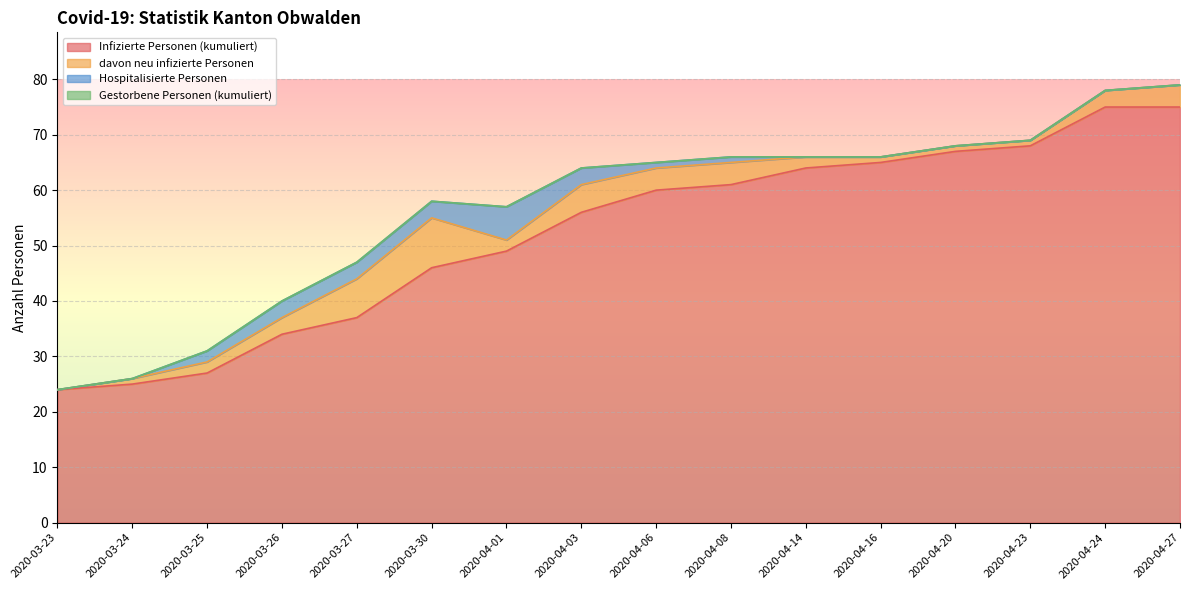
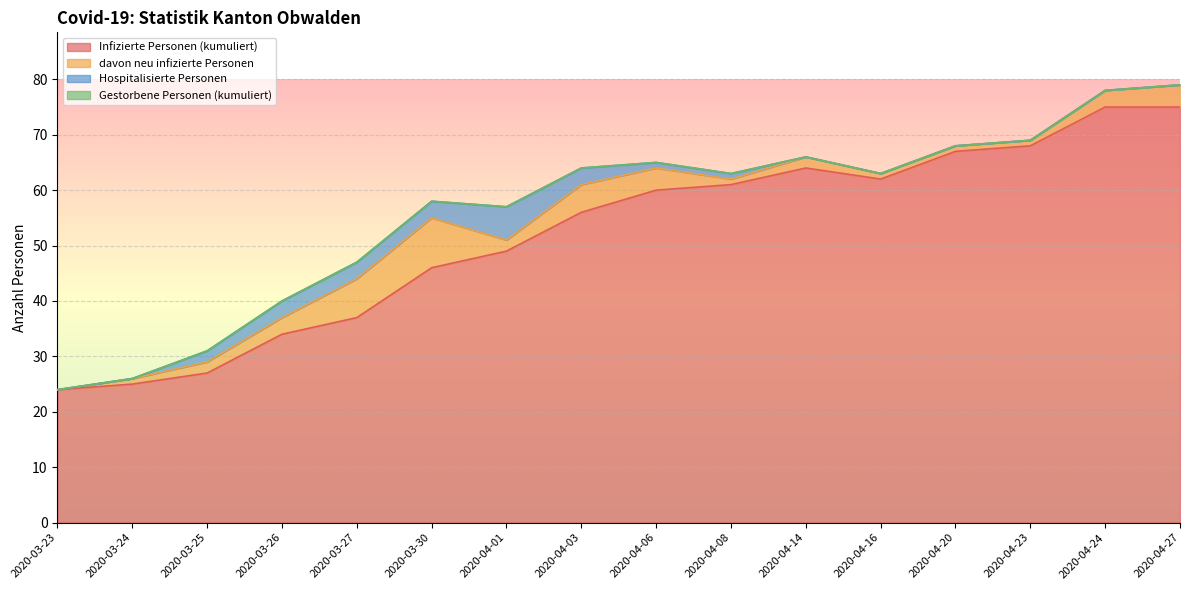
  {
    "Infizierte Personen (kumuliert)": {
      "2020-03-24": 25,
      "2020-03-25": 27,
      "2020-03-26": 34,
      "2020-03-27": 37,
      "2020-03-30": 46,
      "2020-04-01": 49,
      "2020-04-03": 56,
      "2020-04-06": 60,
      "2020-04-08": 61,
      "2020-04-14": 64,
-     "2020-04-16": 65,
+     "2020-04-16": 62,
      "2020-04-20": 67,
      "2020-04-23": 68,
      "2020-04-24": 75,
      "2020-04-27": 75
    },
    "davon neu infizierte Personen": {
      "2020-03-25": 2,
      "2020-03-26": 3,
      "2020-03-27": 7,
      "2020-03-30": 9,
      "2020-04-01": 2,
      "2020-04-03": 5,
      "2020-04-06": 4,
-     "2020-04-08": 4
+     "2020-04-08": 1
    }
  }
